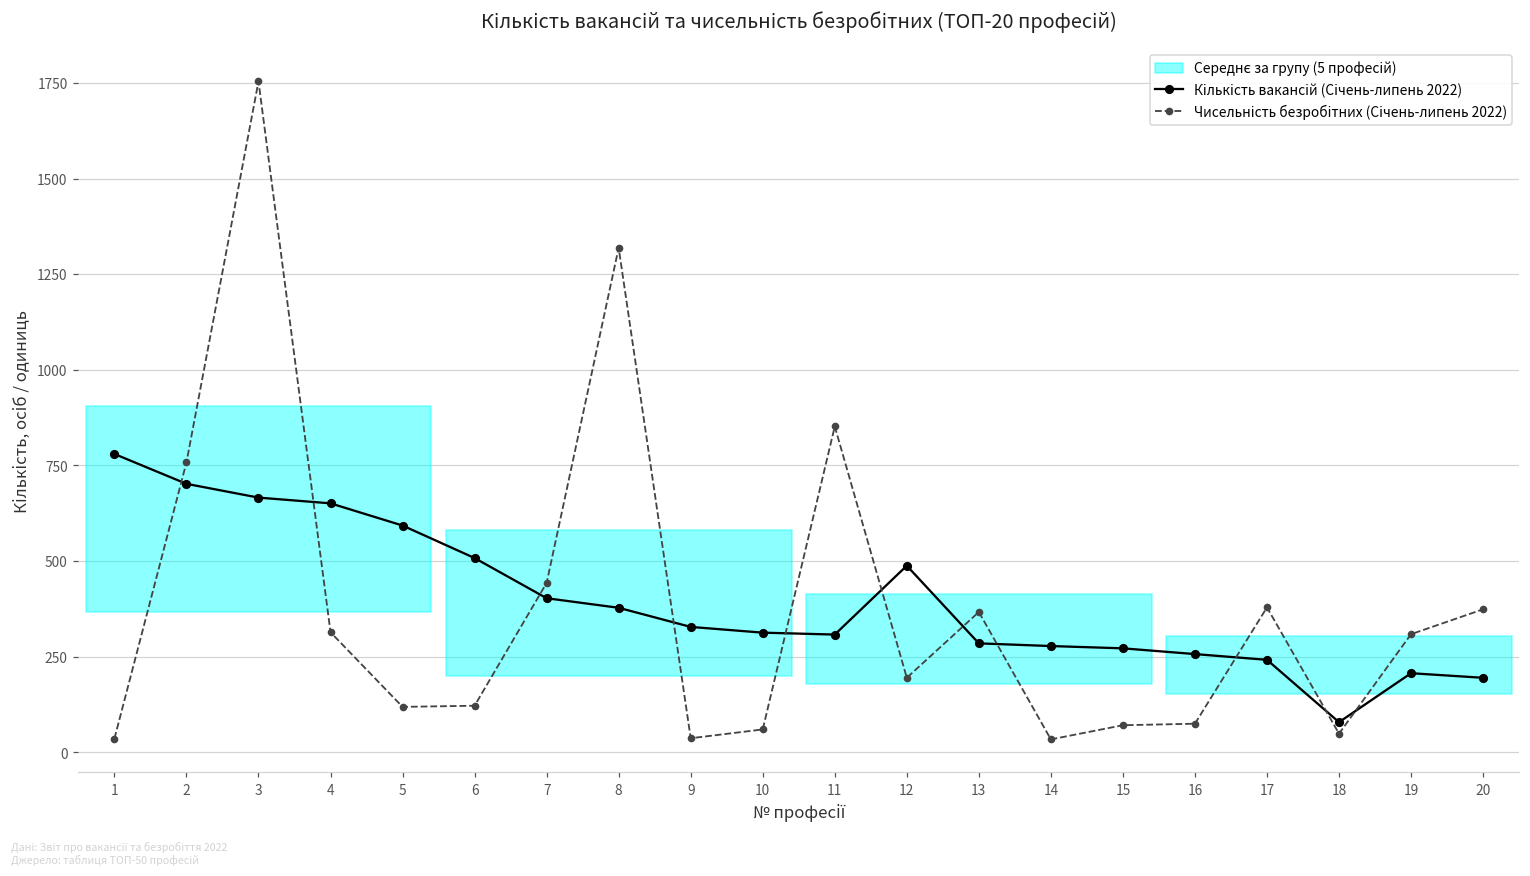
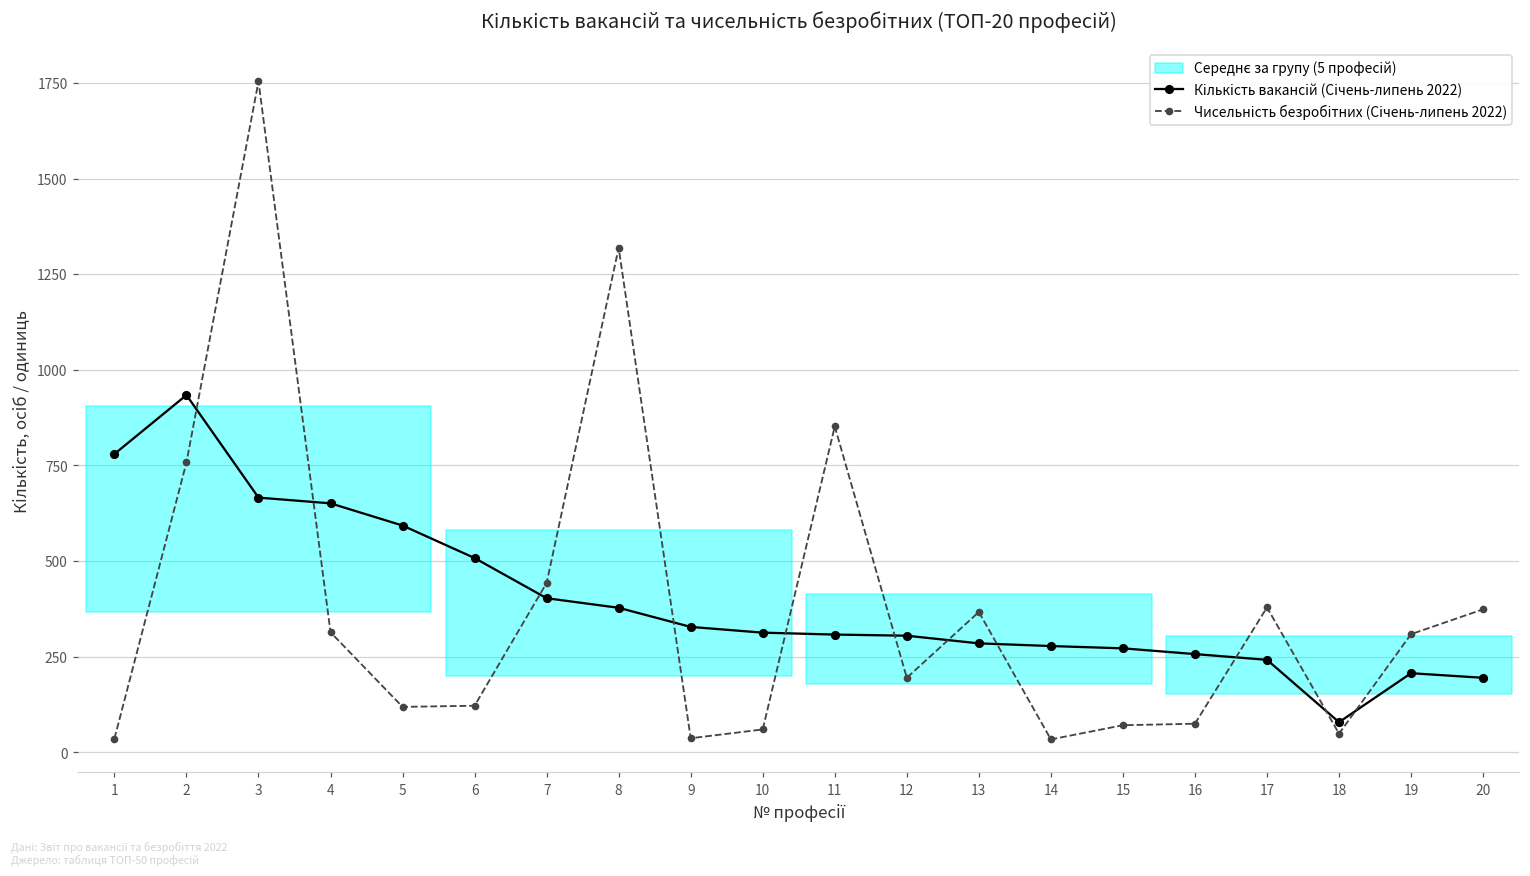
  {
    "Кількість вакансій (Січень-липень 2022)": {
      "1": 780,
-     "2": 700,
+     "2": 930,
      "3": 670,
      "4": 650,
      "5": 590,
      "6": 510,
      "7": 400,
      "8": 380,
      "9": 330,
      "10": 310,
      "11": 310,
-     "12": 490,
+     "12": 310,
      "13": 290,
      "14": 280,
      "15": 270,
      "16": 260,
      "17": 240,
      "18": 80,
      "19": 210,
      "20": 200
    },
    "Чисельність безробітних (Січень-липень 2022)": {
      "1": 40,
      "2": 760,
      "3": 1750,
      "4": 310,
      "5": 120,
      "6": 120,
      "7": 440,
      "8": 1320,
      "9": 40,
      "10": 60,
      "11": 850,
      "12": 200,
      "13": 370,
      "14": 30,
      "15": 70,
      "16": 80,
      "17": 380,
      "18": 50,
      "19": 310,
      "20": 370
    }
  }
